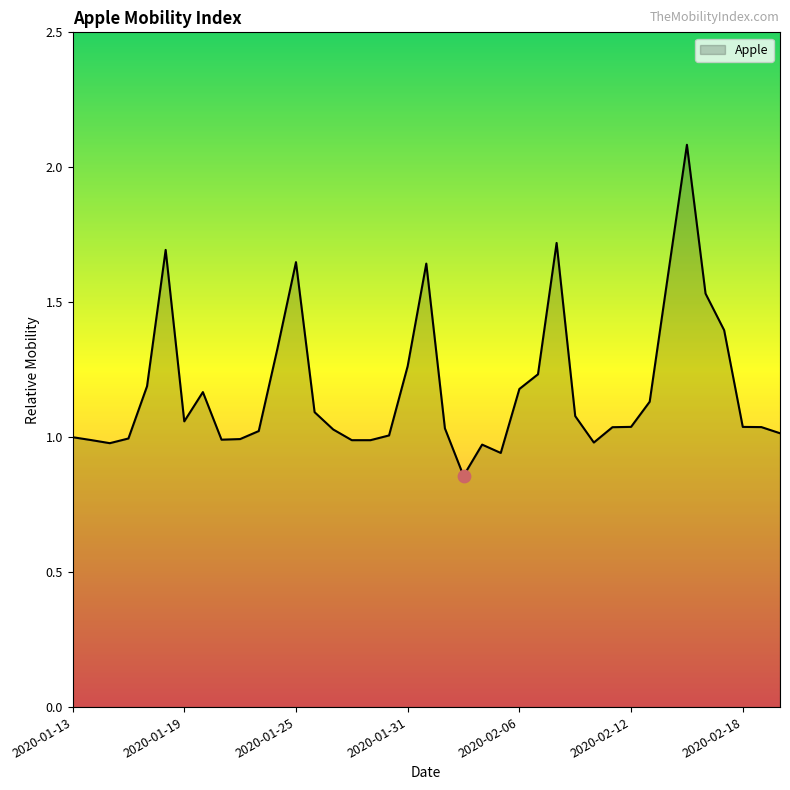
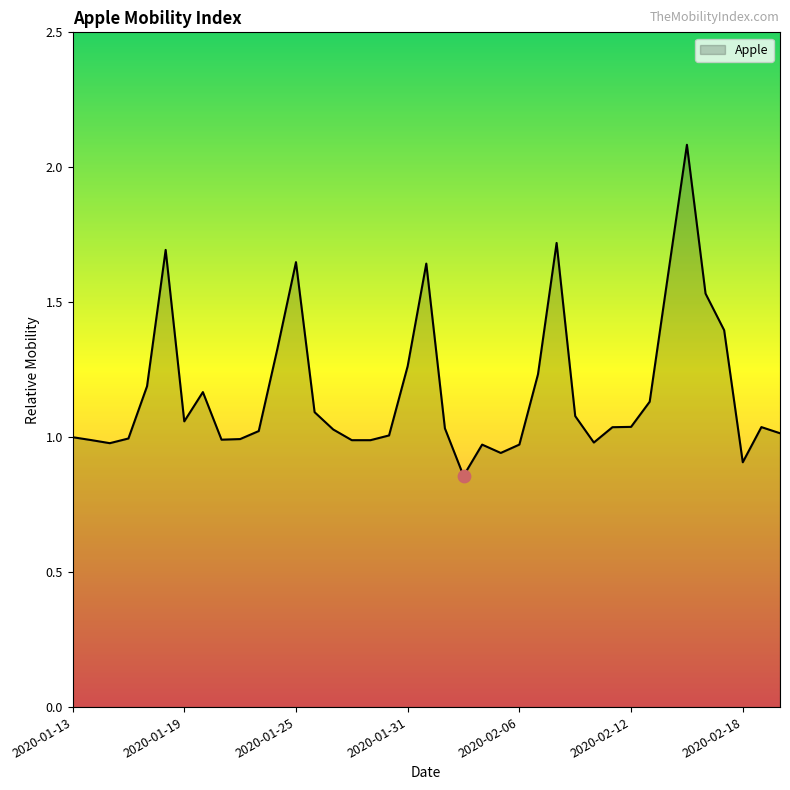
  {
    "Apple": {
      "2020-01-13": 1.00,
      "2020-01-19": 1.06,
      "2020-01-25": 1.65,
      "2020-01-31": 1.26,
-     "2020-02-06": 1.18,
+     "2020-02-06": 0.97,
      "2020-02-12": 1.04,
-     "2020-02-18": 1.04
+     "2020-02-18": 0.91
    }
  }
